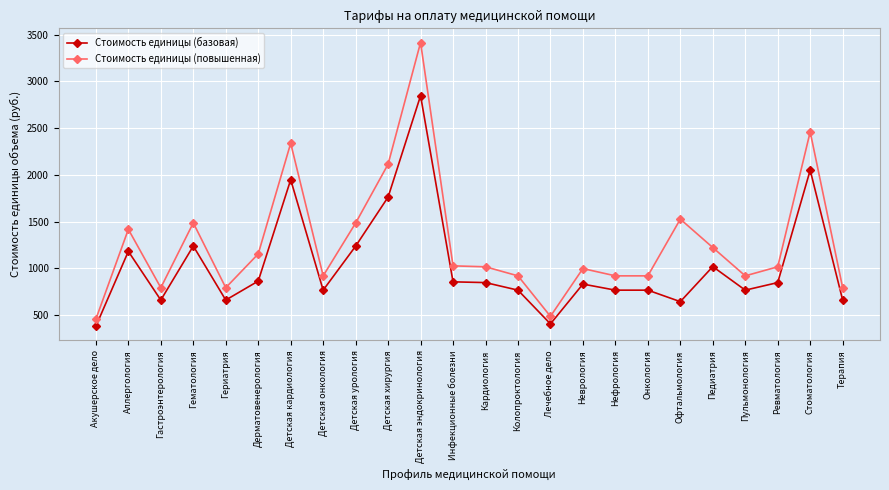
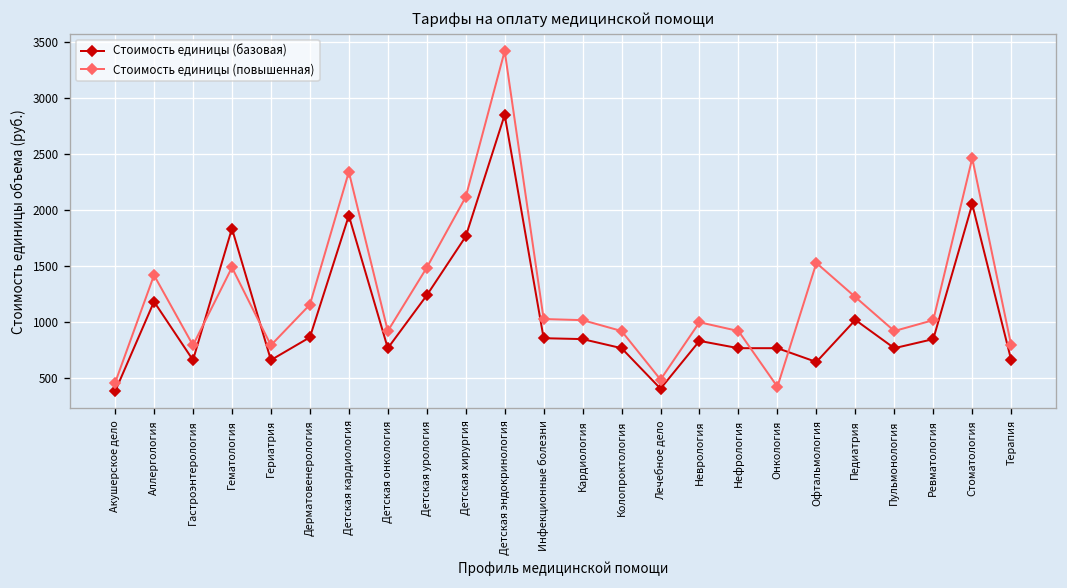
  {
    "Стоимость единицы (базовая)": {
      "Акушерское дело": 400,
      "Аллергология": 1200,
      "Гастроэнтерология": 700,
-     "Гематология": 1200,
+     "Гематология": 1800,
      "Гериатрия": 700,
      "Дерматовенерология": 900,
      "Детская кардиология": 1900,
      "Детская онкология": 800,
      "Детская урология": 1200,
      "Детская хирургия": 1800,
      "Детская эндокринология": 2800,
      "Инфекционные болезни": 900,
      "Кардиология": 800,
      "Колопроктология": 800,
      "Лечебное дело": 400,
      "Неврология": 800,
      "Нефрология": 800,
      "Онкология": 800,
      "Офтальмология": 600,
      "Педиатрия": 1000,
      "Пульмонология": 800,
      "Ревматология": 800,
      "Стоматология": 2100,
      "Терапия": 700
    },
    "Стоимость единицы (повышенная)": {
      "Акушерское дело": 500,
      "Аллергология": 1400,
      "Гастроэнтерология": 800,
      "Гематология": 1500,
      "Гериатрия": 800,
      "Дерматовенерология": 1200,
      "Детская кардиология": 2300,
      "Детская онкология": 900,
      "Детская урология": 1500,
      "Детская хирургия": 2100,
      "Детская эндокринология": 3400,
      "Инфекционные болезни": 1000,
      "Кардиология": 1000,
      "Колопроктология": 900,
      "Лечебное дело": 500,
      "Неврология": 1000,
      "Нефрология": 900,
-     "Онкология": 900,
+     "Онкология": 400,
      "Офтальмология": 1500,
      "Педиатрия": 1200,
      "Пульмонология": 900,
      "Ревматология": 1000,
      "Стоматология": 2500,
      "Терапия": 800
    }
  }
